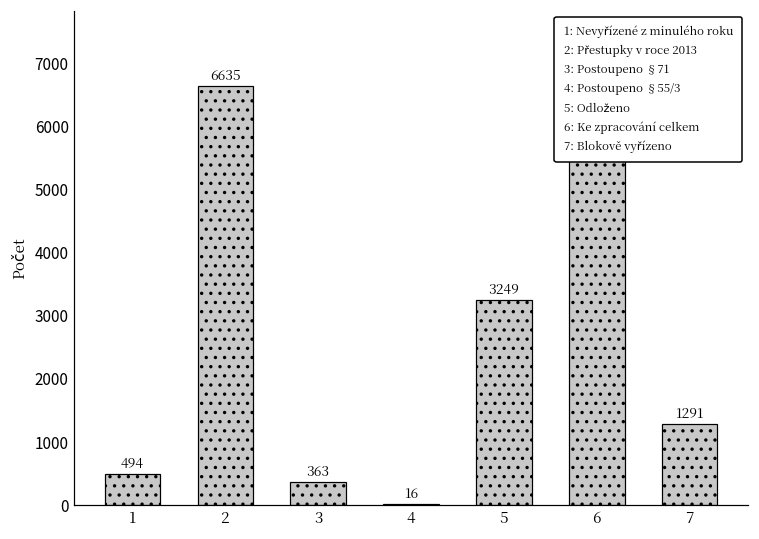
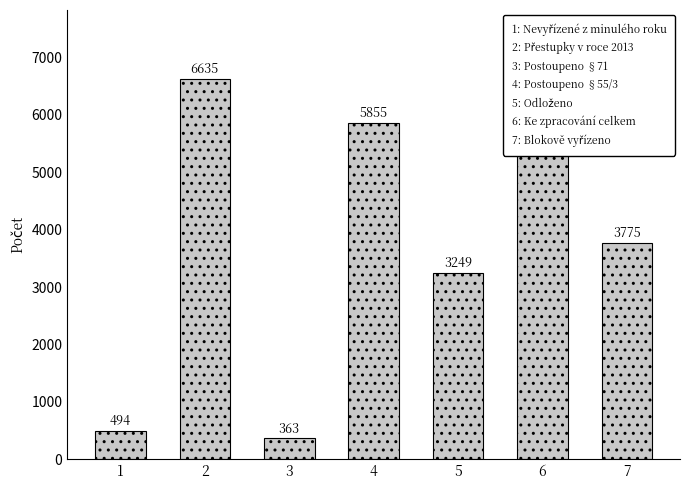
  {
    "1": 494,
    "2": 6635,
    "3": 363,
-   "4": 16,
+   "4": 5855,
    "5": 3249,
-   "7": 1291
+   "7": 3775
  }
